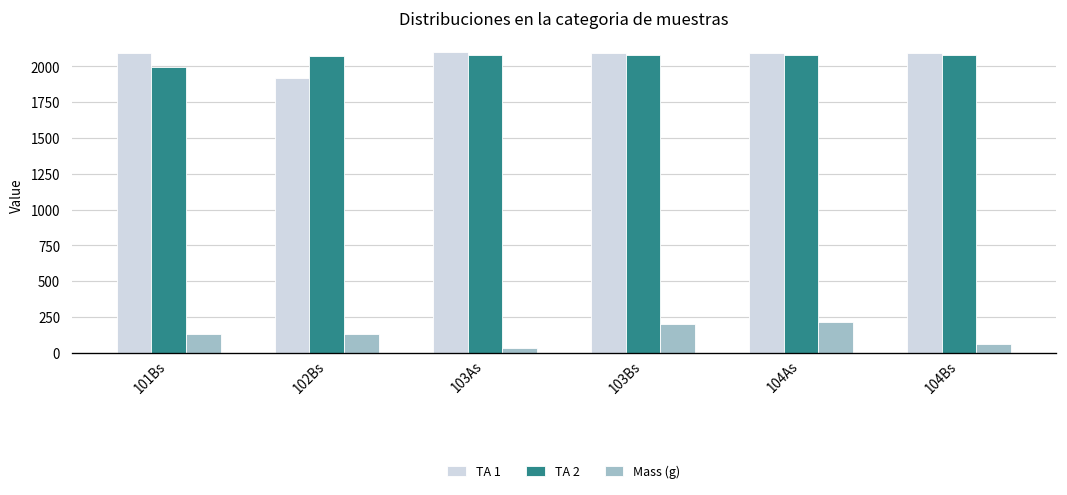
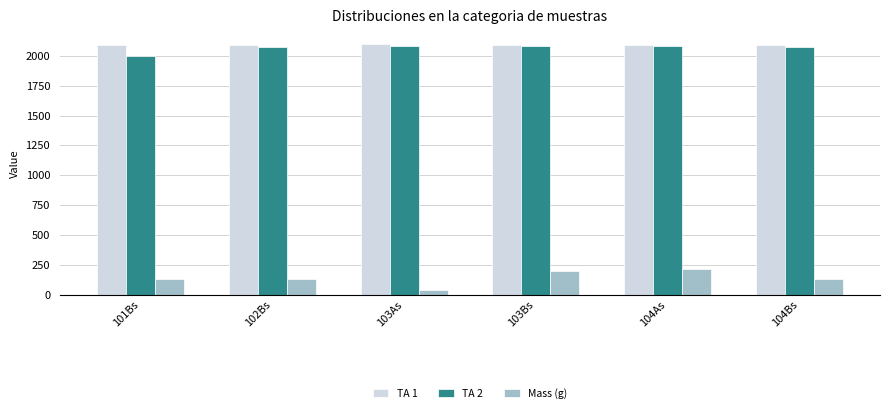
  {
    "TA 1": {
      "101Bs": 2090,
-     "102Bs": 1920,
+     "102Bs": 2090,
      "103As": 2100,
      "103Bs": 2090,
      "104As": 2090,
      "104Bs": 2090
    },
    "TA 2": {
      "101Bs": 2000,
      "102Bs": 2070,
      "103As": 2080,
      "103Bs": 2080,
      "104As": 2080,
      "104Bs": 2080
    },
    "Mass (g)": {
      "101Bs": 130,
      "102Bs": 130,
      "103As": 40,
      "103Bs": 200,
      "104As": 210,
-     "104Bs": 60
+     "104Bs": 130
    }
  }
